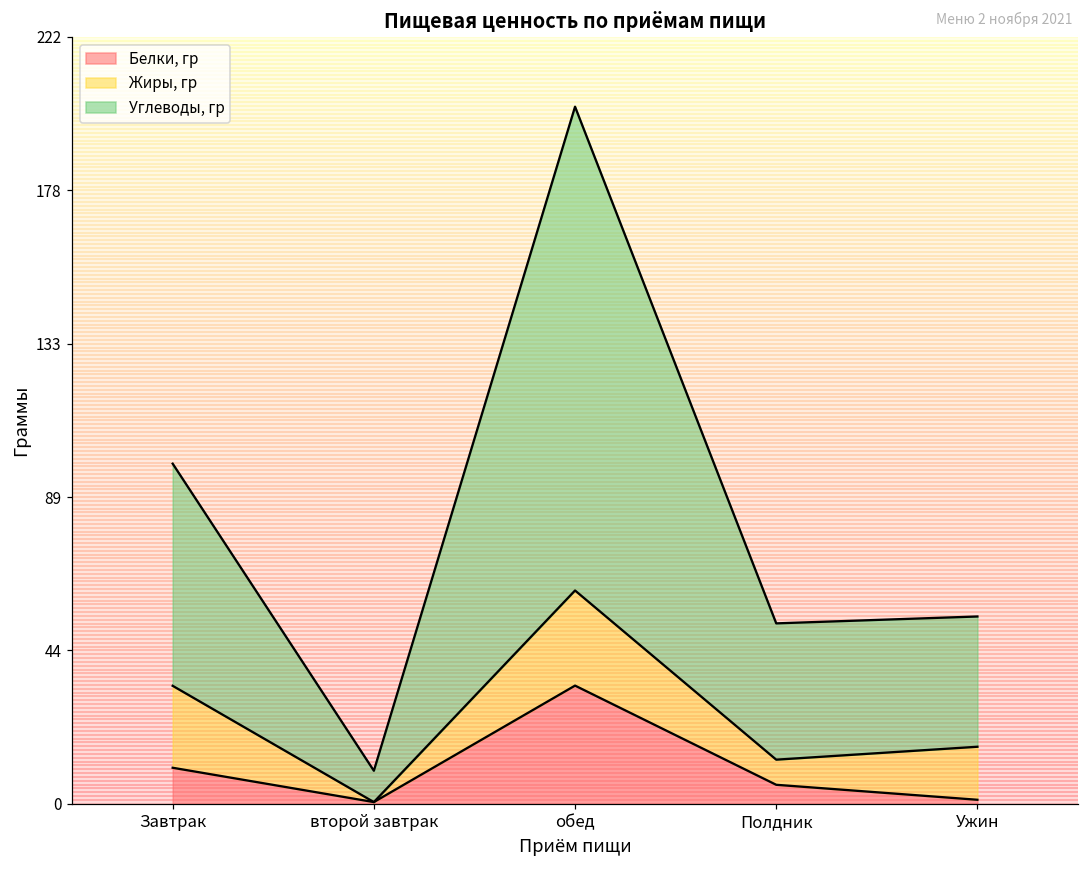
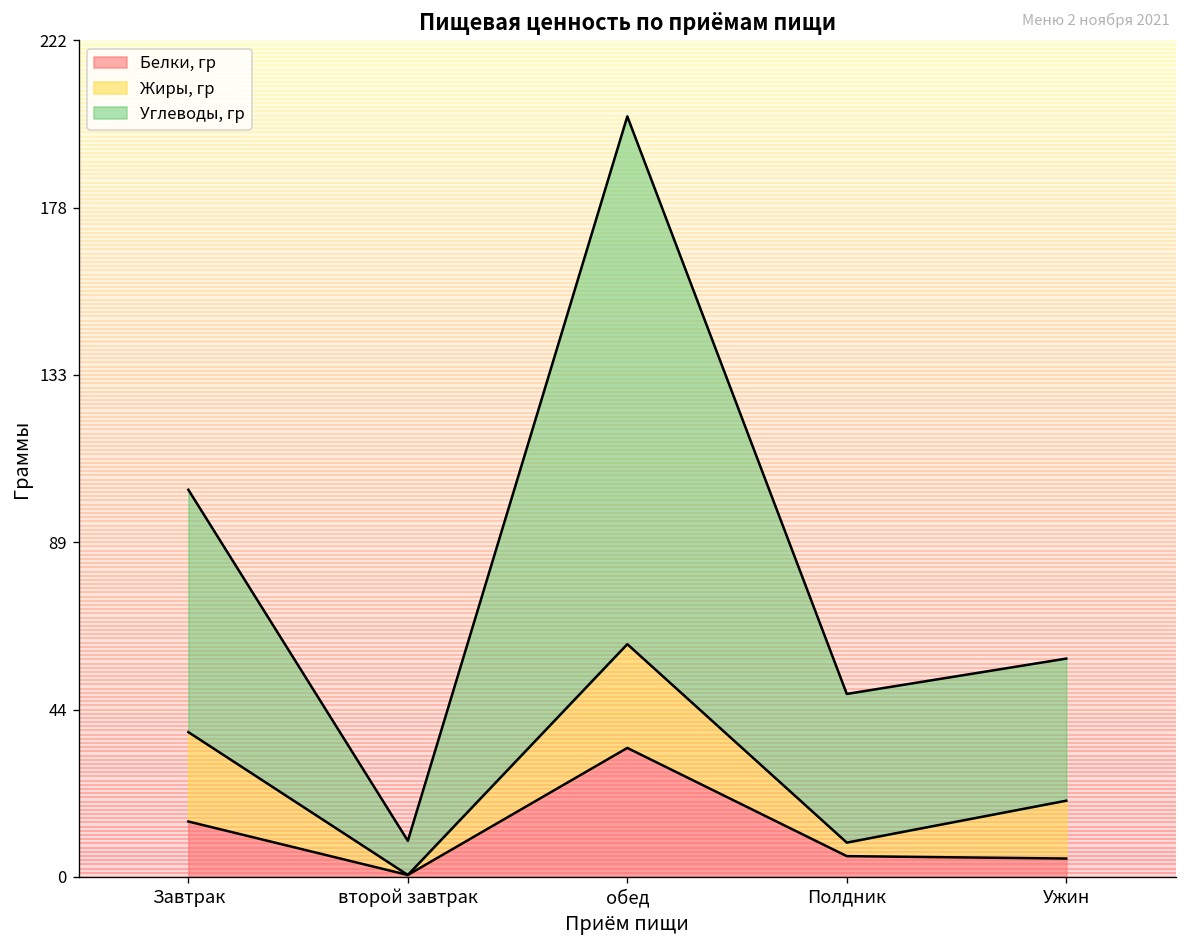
  {
    "Белки, гр": {
-     "Завтрак": 10,
+     "Завтрак": 15,
      "обед": 34,
      "Полдник": 6,
-     "Ужин": 1
+     "Ужин": 5
    },
    "Жиры, гр": {
      "Завтрак": 24,
      "обед": 28,
-     "Полдник": 7,
+     "Полдник": 4,
      "Ужин": 15
    },
    "Углеводы, гр": {
      "Завтрак": 65,
      "второй завтрак": 9,
      "обед": 141,
      "Полдник": 40,
      "Ужин": 38
    }
  }
